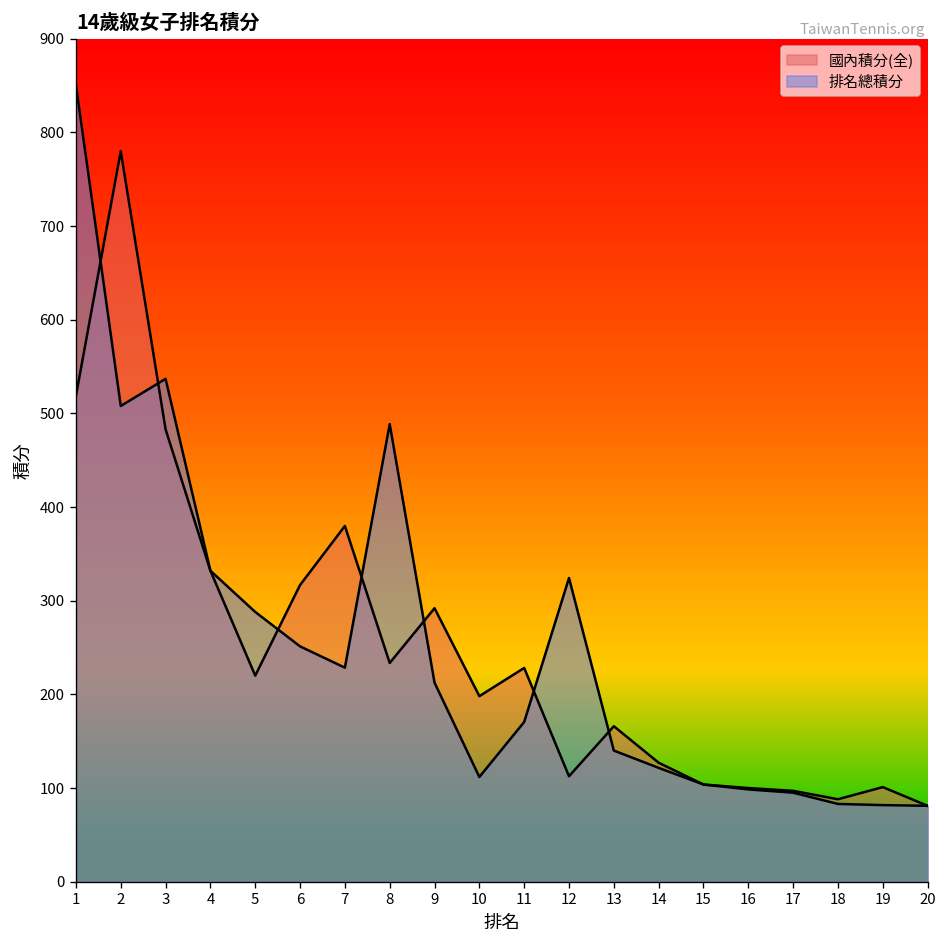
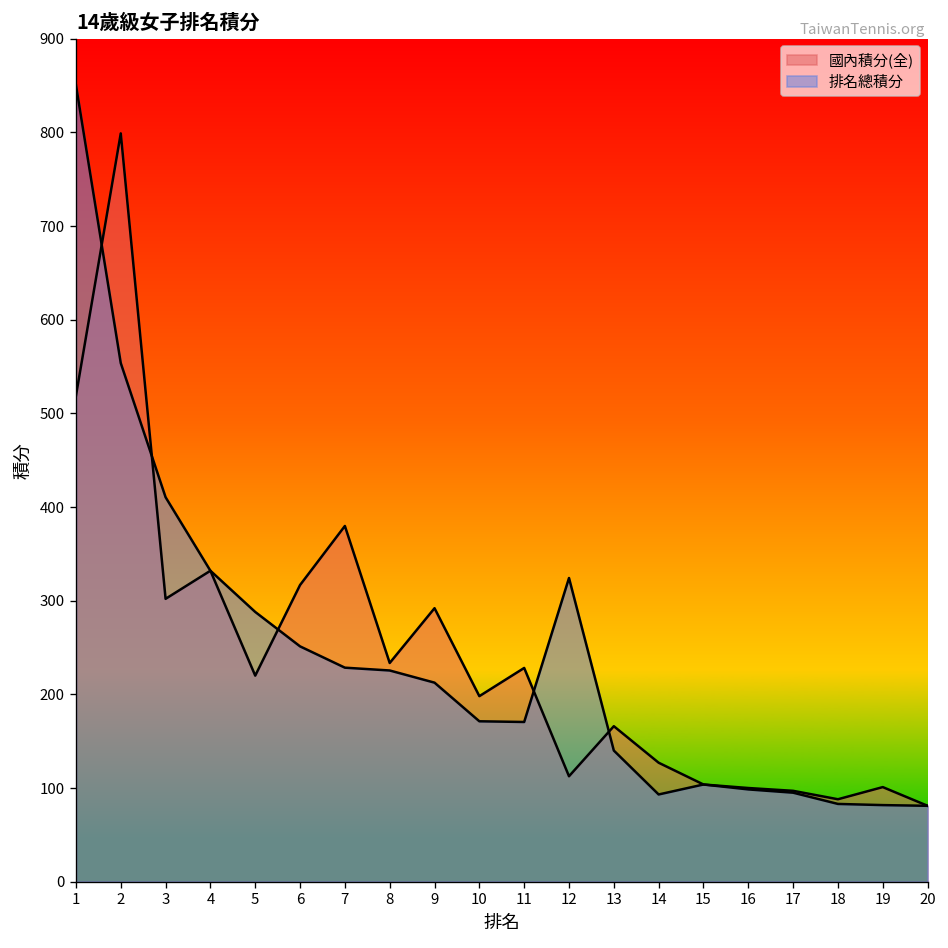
  {
    "國內積分(全)": {
      "1": 520,
-     "2": 780,
-     "3": 480,
+     "2": 800,
+     "3": 300,
      "5": 220,
      "6": 320,
      "7": 380,
      "8": 230,
      "9": 290,
      "10": 200,
      "11": 230,
      "12": 110,
      "13": 170,
      "14": 130,
      "18": 90,
      "19": 100
    },
    "排名總積分": {
      "1": 850,
-     "2": 510,
-     "3": 540,
+     "2": 550,
+     "3": 410,
      "5": 290,
      "6": 250,
      "7": 230,
-     "8": 490,
+     "8": 230,
      "9": 210,
-     "10": 110,
+     "10": 170,
      "11": 170,
      "12": 320,
      "13": 140,
-     "14": 120,
+     "14": 90,
      "18": 80,
      "19": 80
    }
  }
